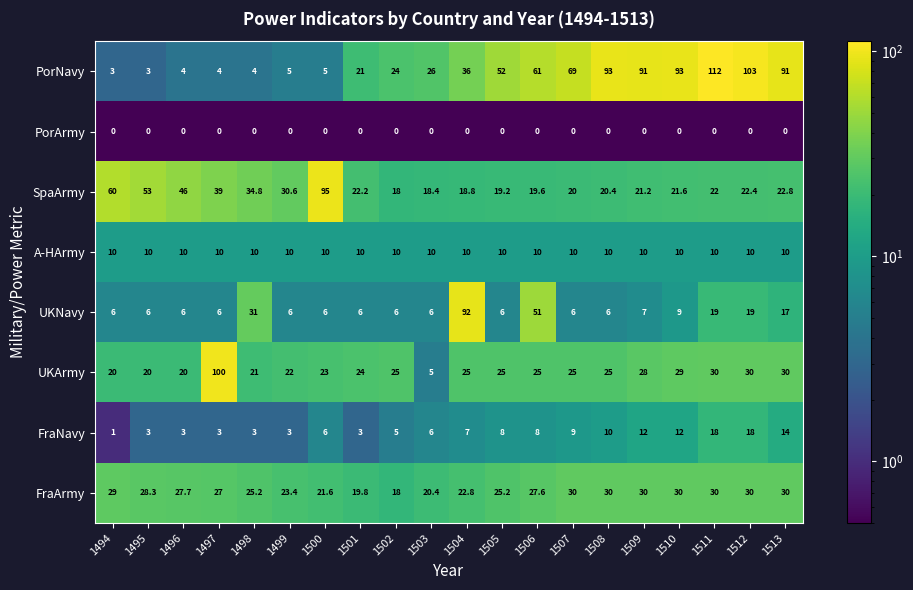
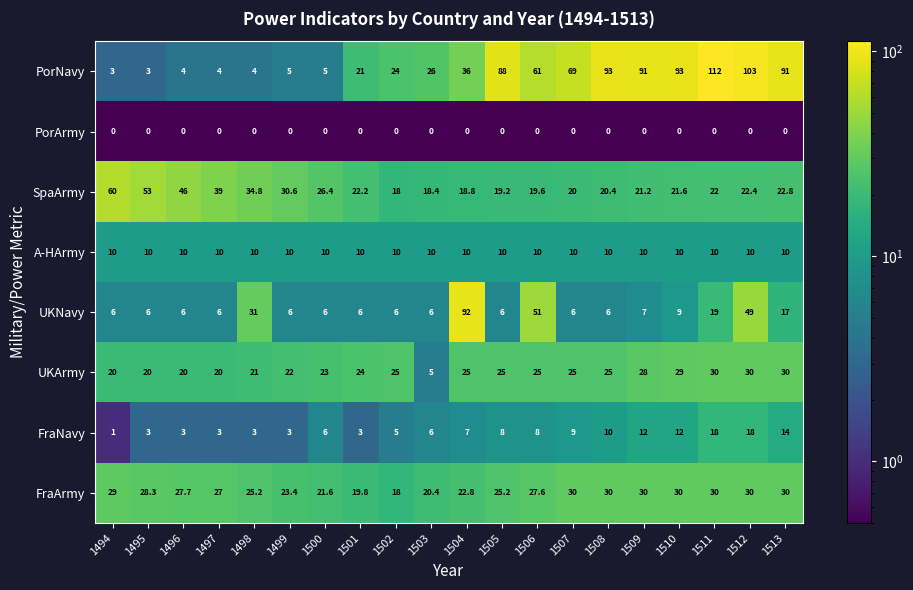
  {
    "PorNavy": {
      "1494": 3,
      "1495": 3,
      "1496": 4,
      "1497": 4,
      "1498": 4,
      "1499": 5,
      "1500": 5,
      "1501": 21,
      "1502": 24,
      "1503": 26,
      "1504": 36,
-     "1505": 52,
+     "1505": 88,
      "1506": 61,
      "1507": 69,
      "1508": 93,
      "1509": 91,
      "1510": 93,
      "1511": 112,
      "1512": 103,
      "1513": 91
    },
    "PorArmy": {
      "1494": 0,
      "1495": 0,
      "1496": 0,
      "1497": 0,
      "1498": 0,
      "1499": 0,
      "1500": 0,
      "1501": 0,
      "1502": 0,
      "1503": 0,
      "1504": 0,
      "1505": 0,
      "1506": 0,
      "1507": 0,
      "1508": 0,
      "1509": 0,
      "1510": 0,
      "1511": 0,
      "1512": 0,
      "1513": 0
    },
    "SpaArmy": {
      "1494": 60,
      "1495": 53,
      "1496": 46,
      "1497": 39,
      "1498": 34.8,
      "1499": 30.6,
-     "1500": 95,
+     "1500": 26.4,
      "1501": 22.2,
      "1502": 18,
      "1503": 18.4,
      "1504": 18.8,
      "1505": 19.2,
      "1506": 19.6,
      "1507": 20,
      "1508": 20.4,
      "1509": 21.2,
      "1510": 21.6,
      "1511": 22,
      "1512": 22.4,
      "1513": 22.8
    },
    "A-HArmy": {
      "1494": 10,
      "1495": 10,
      "1496": 10,
      "1497": 10,
      "1498": 10,
      "1499": 10,
      "1500": 10,
      "1501": 10,
      "1502": 10,
      "1503": 10,
      "1504": 10,
      "1505": 10,
      "1506": 10,
      "1507": 10,
      "1508": 10,
      "1509": 10,
      "1510": 10,
      "1511": 10,
      "1512": 10,
      "1513": 10
    },
    "UKNavy": {
      "1494": 6,
      "1495": 6,
      "1496": 6,
      "1497": 6,
      "1498": 31,
      "1499": 6,
      "1500": 6,
      "1501": 6,
      "1502": 6,
      "1503": 6,
      "1504": 92,
      "1505": 6,
      "1506": 51,
      "1507": 6,
      "1508": 6,
      "1509": 7,
      "1510": 9,
      "1511": 19,
-     "1512": 19,
+     "1512": 49,
      "1513": 17
    },
    "UKArmy": {
      "1494": 20,
      "1495": 20,
      "1496": 20,
-     "1497": 100,
+     "1497": 20,
      "1498": 21,
      "1499": 22,
      "1500": 23,
      "1501": 24,
      "1502": 25,
      "1503": 5,
      "1504": 25,
      "1505": 25,
      "1506": 25,
      "1507": 25,
      "1508": 25,
      "1509": 28,
      "1510": 29,
      "1511": 30,
      "1512": 30,
      "1513": 30
    },
    "FraNavy": {
      "1494": 1,
      "1495": 3,
      "1496": 3,
      "1497": 3,
      "1498": 3,
      "1499": 3,
      "1500": 6,
      "1501": 3,
      "1502": 5,
      "1503": 6,
      "1504": 7,
      "1505": 8,
      "1506": 8,
      "1507": 9,
      "1508": 10,
      "1509": 12,
      "1510": 12,
      "1511": 18,
      "1512": 18,
      "1513": 14
    },
    "FraArmy": {
      "1494": 29,
      "1495": 28.3,
      "1496": 27.7,
      "1497": 27,
      "1498": 25.2,
      "1499": 23.4,
      "1500": 21.6,
      "1501": 19.8,
      "1502": 18,
      "1503": 20.4,
      "1504": 22.8,
      "1505": 25.2,
      "1506": 27.6,
      "1507": 30,
      "1508": 30,
      "1509": 30,
      "1510": 30,
      "1511": 30,
      "1512": 30,
      "1513": 30
    }
  }
